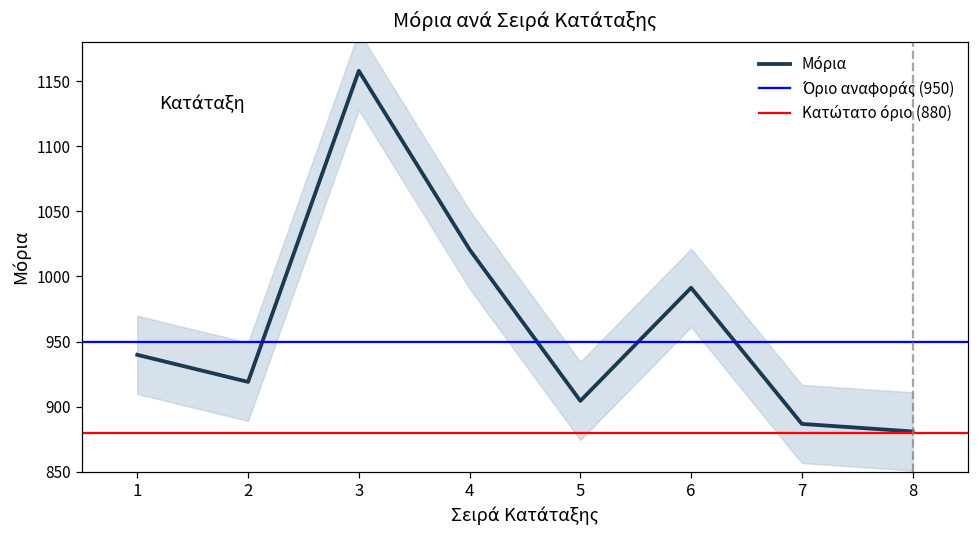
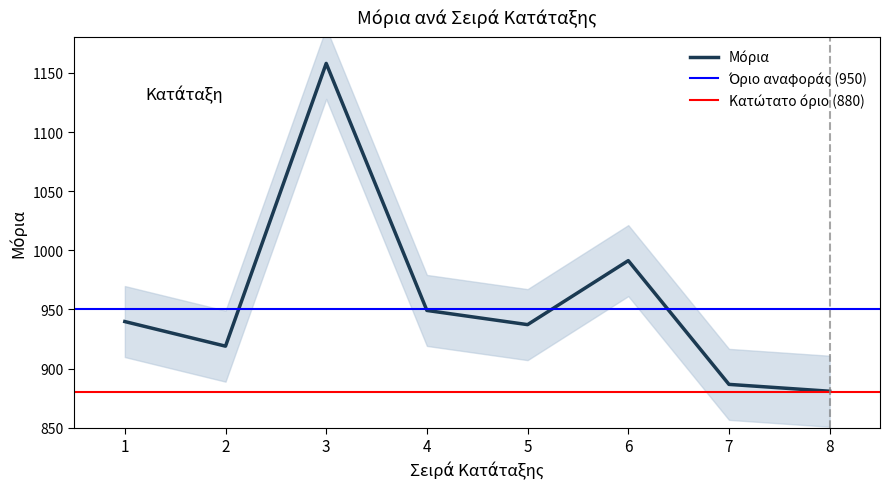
  {
    "Μόρια": {
      "1": 940,
      "2": 919,
      "3": 1158,
-     "4": 1021,
-     "5": 904,
+     "4": 949,
+     "5": 937,
      "6": 991,
      "7": 887,
      "8": 881
    }
  }
